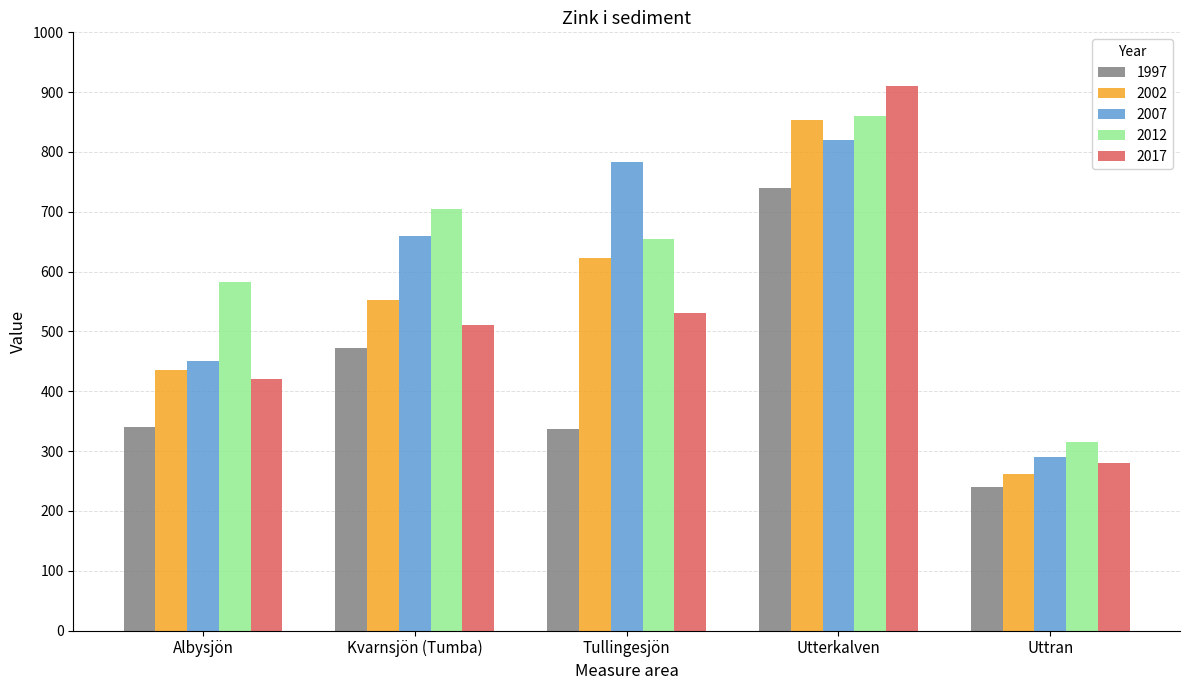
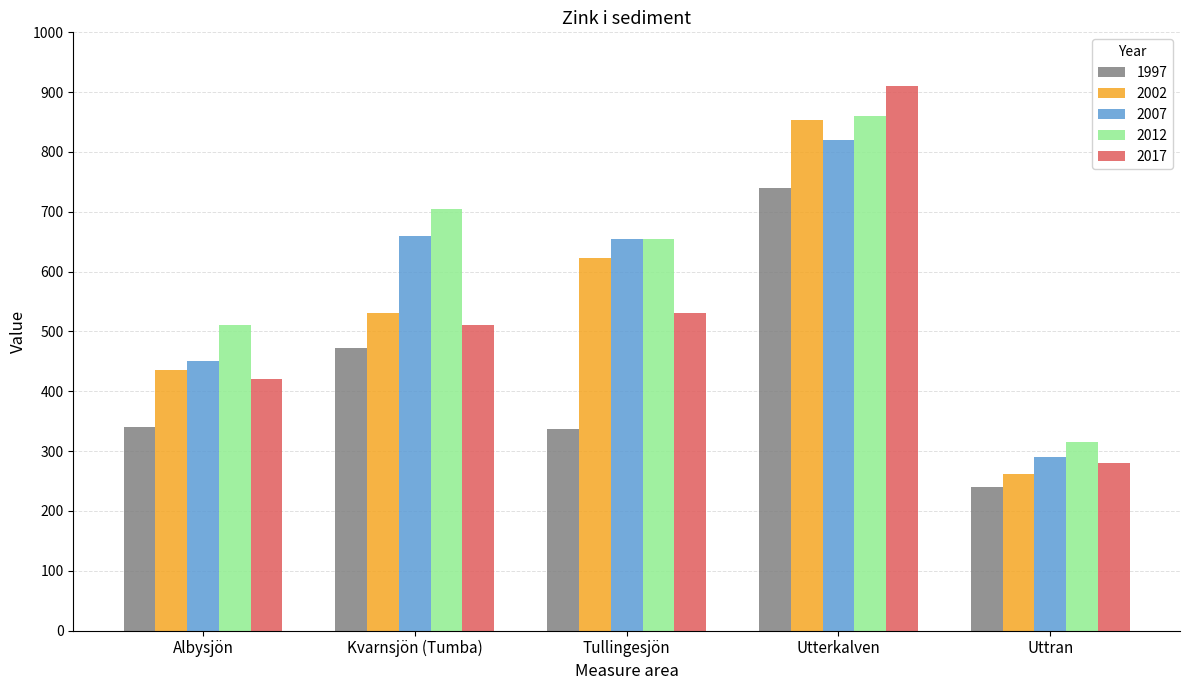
  {
    "1997": {
      "Albysjön": 340,
      "Kvarnsjön (Tumba)": 470,
      "Tullingesjön": 340,
      "Utterkalven": 740,
      "Uttran": 240
    },
    "2002": {
      "Albysjön": 440,
-     "Kvarnsjön (Tumba)": 550,
+     "Kvarnsjön (Tumba)": 530,
      "Tullingesjön": 620,
      "Utterkalven": 850,
      "Uttran": 260
    },
    "2007": {
      "Albysjön": 450,
      "Kvarnsjön (Tumba)": 660,
-     "Tullingesjön": 780,
+     "Tullingesjön": 660,
      "Utterkalven": 820,
      "Uttran": 290
    },
    "2012": {
-     "Albysjön": 580,
+     "Albysjön": 510,
      "Kvarnsjön (Tumba)": 700,
      "Tullingesjön": 660,
      "Utterkalven": 860,
      "Uttran": 320
    },
    "2017": {
      "Albysjön": 420,
      "Kvarnsjön (Tumba)": 510,
      "Tullingesjön": 530,
      "Utterkalven": 910,
      "Uttran": 280
    }
  }
